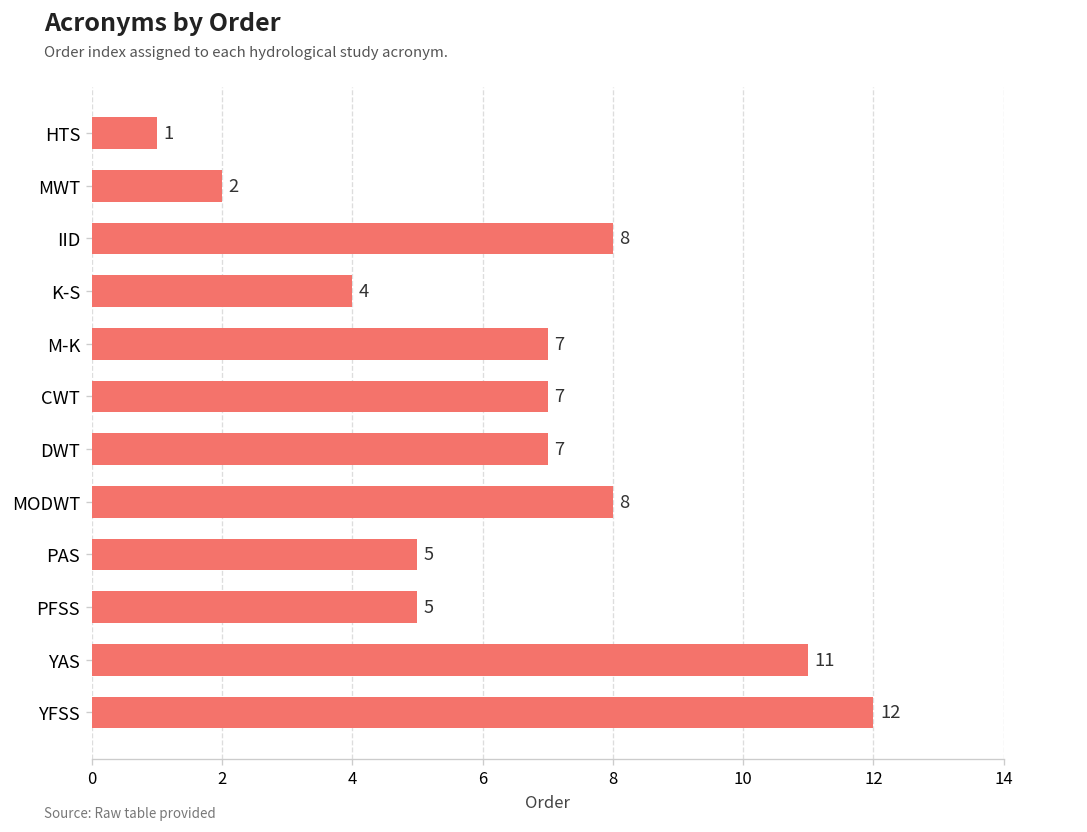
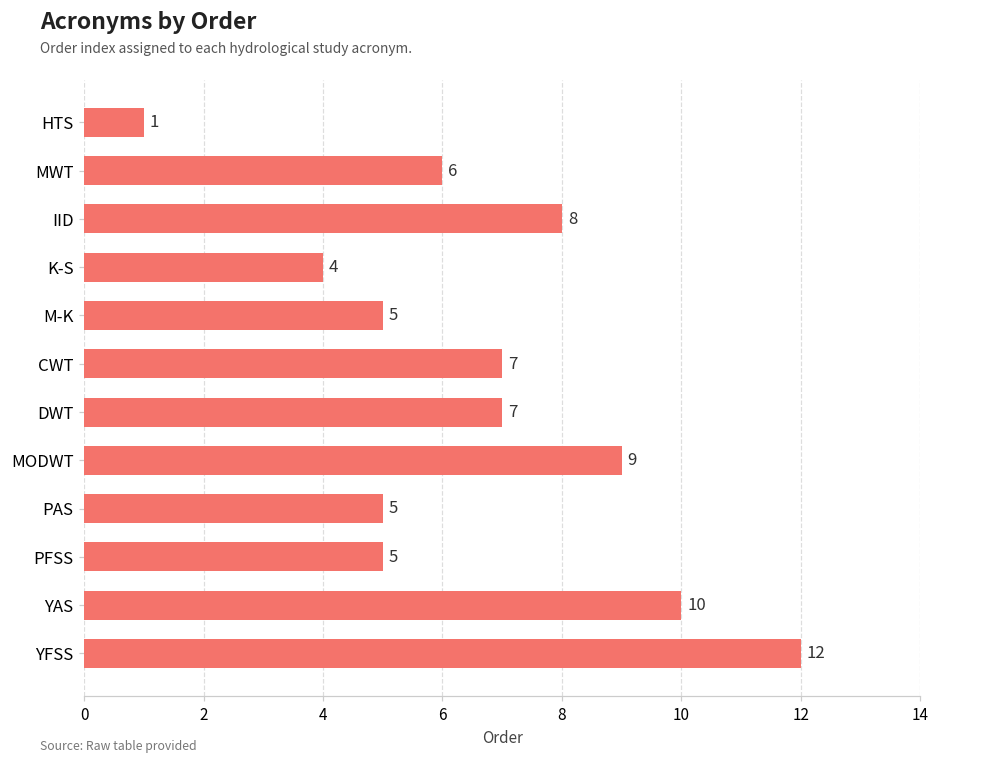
  {
    "HTS": 1,
-   "MWT": 2,
+   "MWT": 6,
    "IID": 8,
    "K-S": 4,
-   "M-K": 7,
+   "M-K": 5,
    "CWT": 7,
    "DWT": 7,
-   "MODWT": 8,
+   "MODWT": 9,
    "PAS": 5,
    "PFSS": 5,
-   "YAS": 11,
+   "YAS": 10,
    "YFSS": 12
  }
